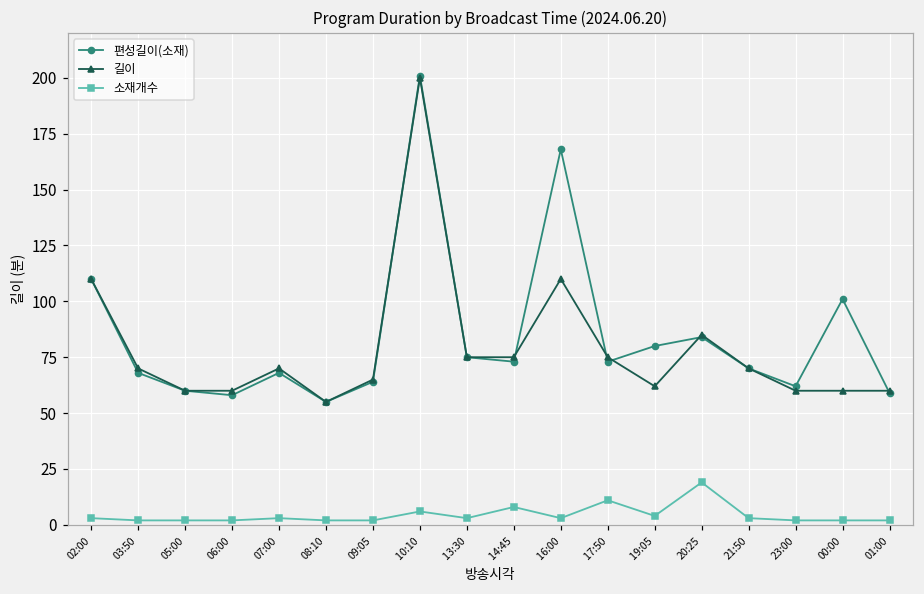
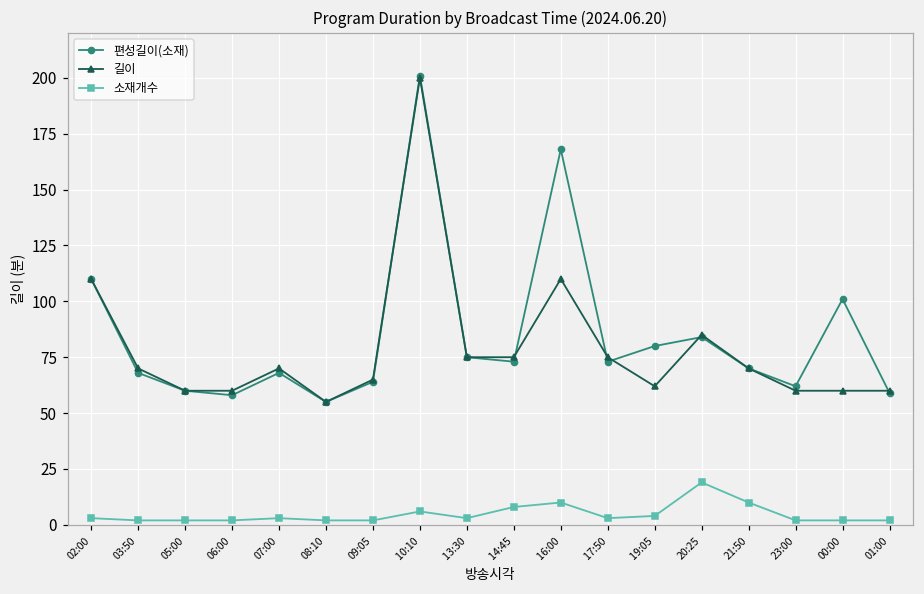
  {
    "편성길이(소재)": {
      "03:50": 68,
      "06:00": 58,
      "07:00": 68,
      "14:45": 73,
      "16:00": 168,
      "17:50": 73,
      "19:05": 80,
      "23:00": 62,
      "00:00": 101
    },
    "길이": {
      "03:50": 70,
      "06:00": 60,
      "07:00": 70,
      "14:45": 75,
      "16:00": 110,
      "17:50": 75,
      "19:05": 62,
      "23:00": 60,
      "00:00": 60
    },
    "소재개수": {
      "02:00": 3,
      "03:50": 2,
      "05:00": 2,
      "06:00": 2,
      "07:00": 3,
      "08:10": 2,
      "09:05": 2,
      "10:10": 6,
      "13:30": 3,
      "14:45": 8,
-     "16:00": 3,
-     "17:50": 11,
+     "16:00": 10,
+     "17:50": 3,
      "19:05": 4,
      "20:25": 19,
-     "21:50": 3,
+     "21:50": 10,
      "23:00": 2,
      "00:00": 2,
      "01:00": 2
    }
  }
